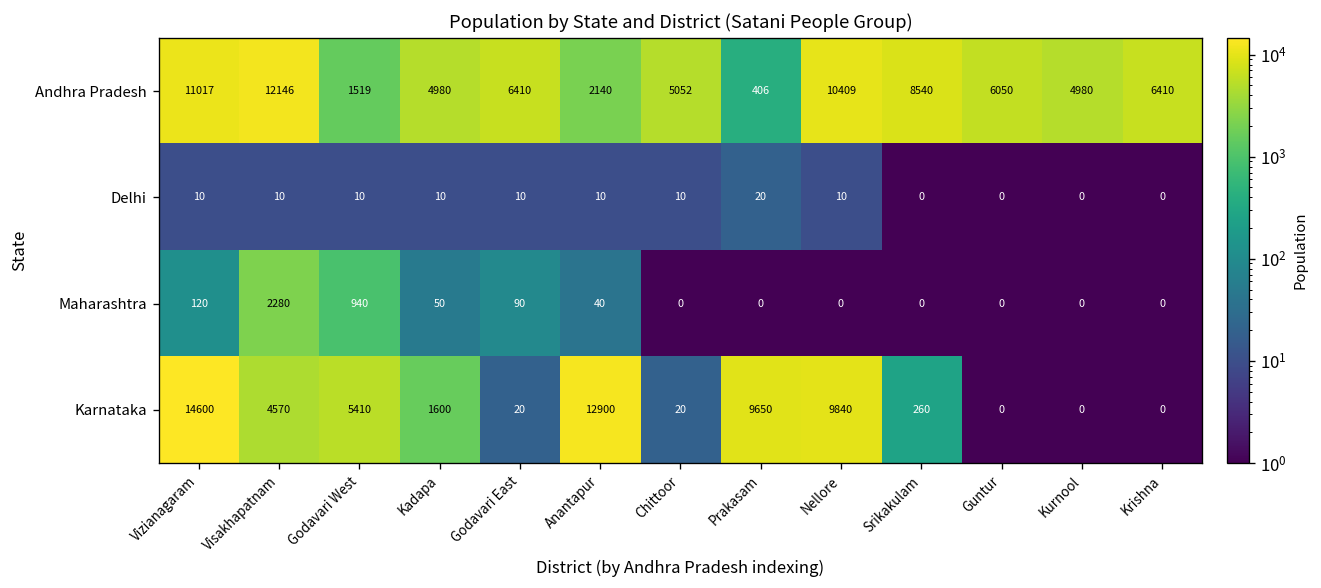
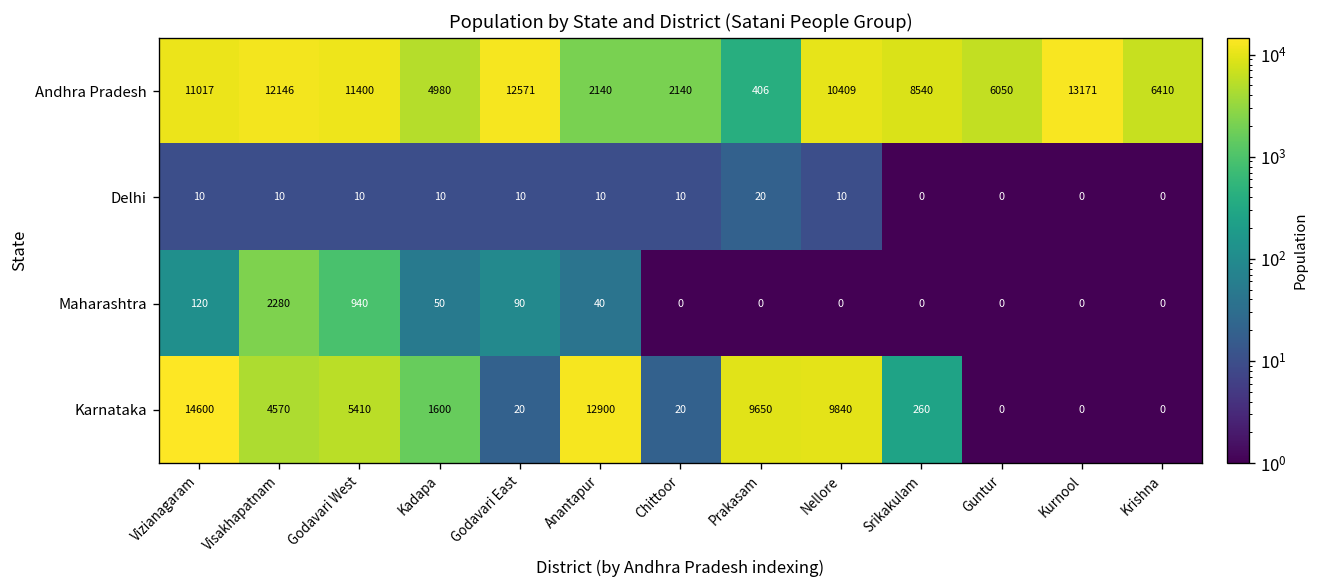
  {
    "Andhra Pradesh": {
      "Vizianagaram": 11017,
      "Visakhapatnam": 12146,
-     "Godavari West": 1519,
+     "Godavari West": 11400,
      "Kadapa": 4980,
-     "Godavari East": 6410,
+     "Godavari East": 12571,
      "Anantapur": 2140,
-     "Chittoor": 5052,
+     "Chittoor": 2140,
      "Prakasam": 406,
      "Nellore": 10409,
      "Srikakulam": 8540,
      "Guntur": 6050,
-     "Kurnool": 4980,
+     "Kurnool": 13171,
      "Krishna": 6410
    },
    "Delhi": {
      "Vizianagaram": 10,
      "Visakhapatnam": 10,
      "Godavari West": 10,
      "Kadapa": 10,
      "Godavari East": 10,
      "Anantapur": 10,
      "Chittoor": 10,
      "Prakasam": 20,
      "Nellore": 10,
      "Srikakulam": 0,
      "Guntur": 0,
      "Kurnool": 0,
      "Krishna": 0
    },
    "Maharashtra": {
      "Vizianagaram": 120,
      "Visakhapatnam": 2280,
      "Godavari West": 940,
      "Kadapa": 50,
      "Godavari East": 90,
      "Anantapur": 40,
      "Chittoor": 0,
      "Prakasam": 0,
      "Nellore": 0,
      "Srikakulam": 0,
      "Guntur": 0,
      "Kurnool": 0,
      "Krishna": 0
    },
    "Karnataka": {
      "Vizianagaram": 14600,
      "Visakhapatnam": 4570,
      "Godavari West": 5410,
      "Kadapa": 1600,
      "Godavari East": 20,
      "Anantapur": 12900,
      "Chittoor": 20,
      "Prakasam": 9650,
      "Nellore": 9840,
      "Srikakulam": 260,
      "Guntur": 0,
      "Kurnool": 0,
      "Krishna": 0
    }
  }
